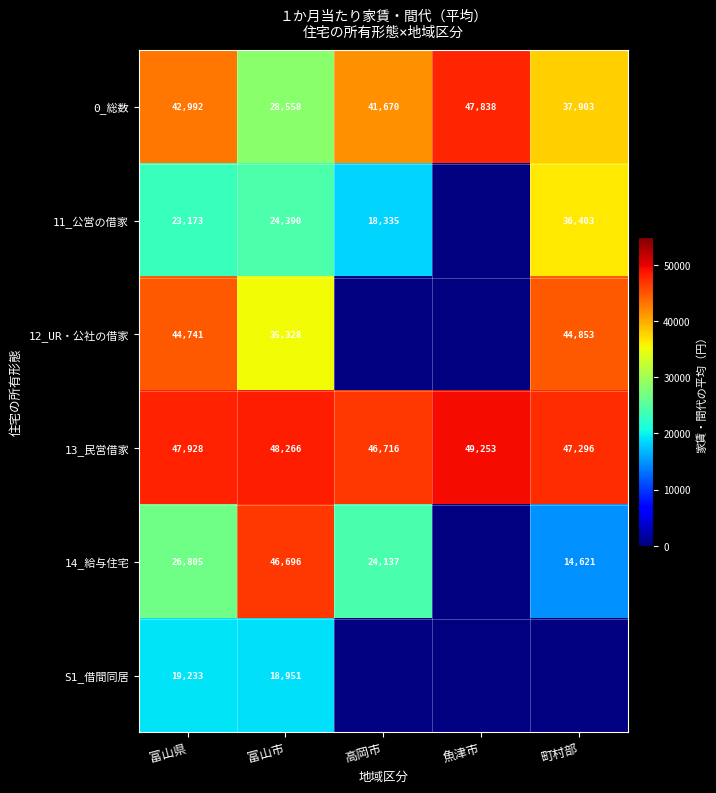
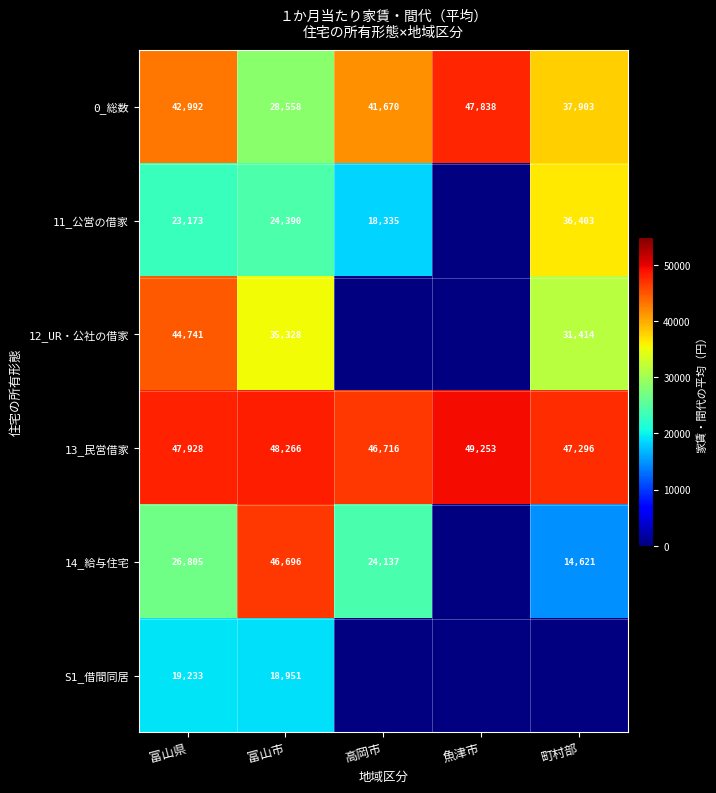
  {
    "0_総数": {
      "富山県": "42,992",
      "富山市": "28,558",
      "高岡市": "41,670",
      "魚津市": "47,838",
      "町村部": "37,903"
    },
    "11_公営の借家": {
      "富山県": "23,173",
      "富山市": "24,390",
      "高岡市": "18,335",
      "町村部": "36,403"
    },
    "12_UR・公社の借家": {
      "富山県": "44,741",
      "富山市": "35,328",
-     "町村部": "44,853"
+     "町村部": "31,414"
    },
    "13_民営借家": {
      "富山県": "47,928",
      "富山市": "48,266",
      "高岡市": "46,716",
      "魚津市": "49,253",
      "町村部": "47,296"
    },
    "14_給与住宅": {
      "富山県": "26,805",
      "富山市": "46,696",
      "高岡市": "24,137",
      "町村部": "14,621"
    },
    "S1_借間同居": {
      "富山県": "19,233",
      "富山市": "18,951"
    }
  }
